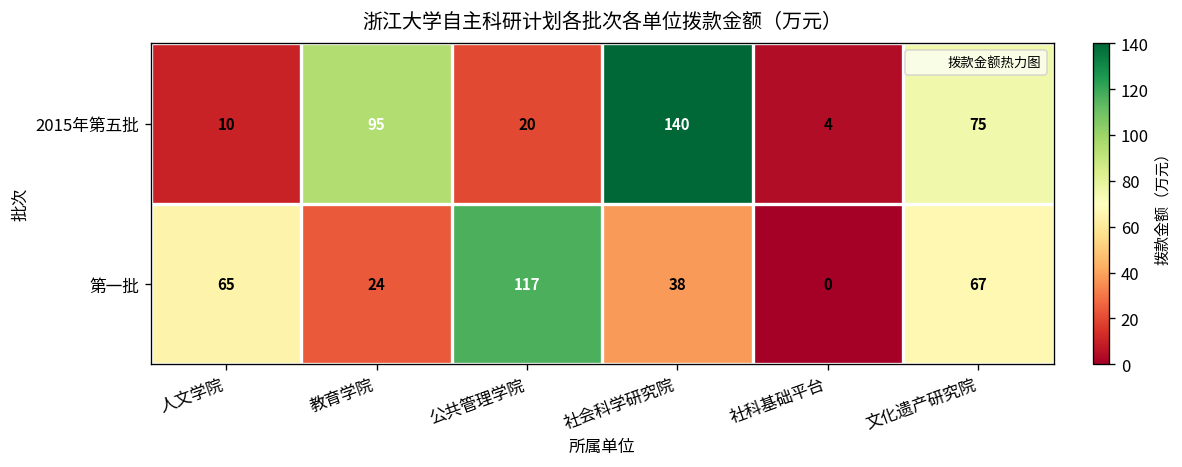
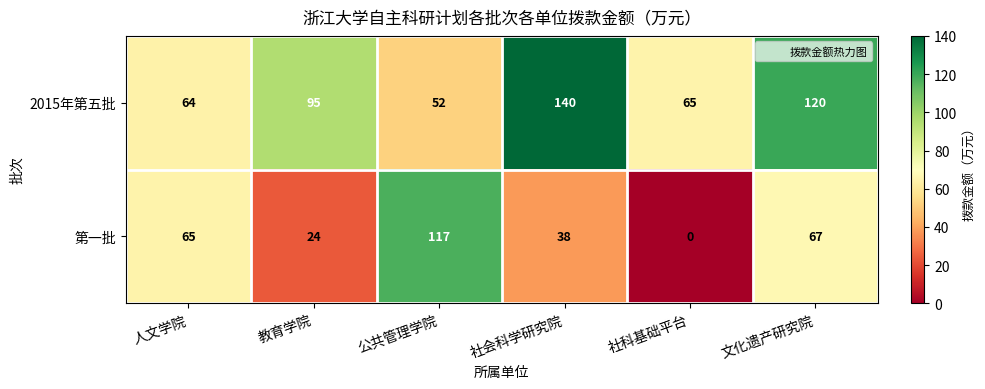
  {
    "2015年第五批": {
-     "人文学院": 10,
+     "人文学院": 64,
      "教育学院": 95,
-     "公共管理学院": 20,
+     "公共管理学院": 52,
      "社会科学研究院": 140,
-     "社科基础平台": 4,
-     "文化遗产研究院": 75
+     "社科基础平台": 65,
+     "文化遗产研究院": 120
    },
    "第一批": {
      "人文学院": 65,
      "教育学院": 24,
      "公共管理学院": 117,
      "社会科学研究院": 38,
      "社科基础平台": 0,
      "文化遗产研究院": 67
    }
  }
